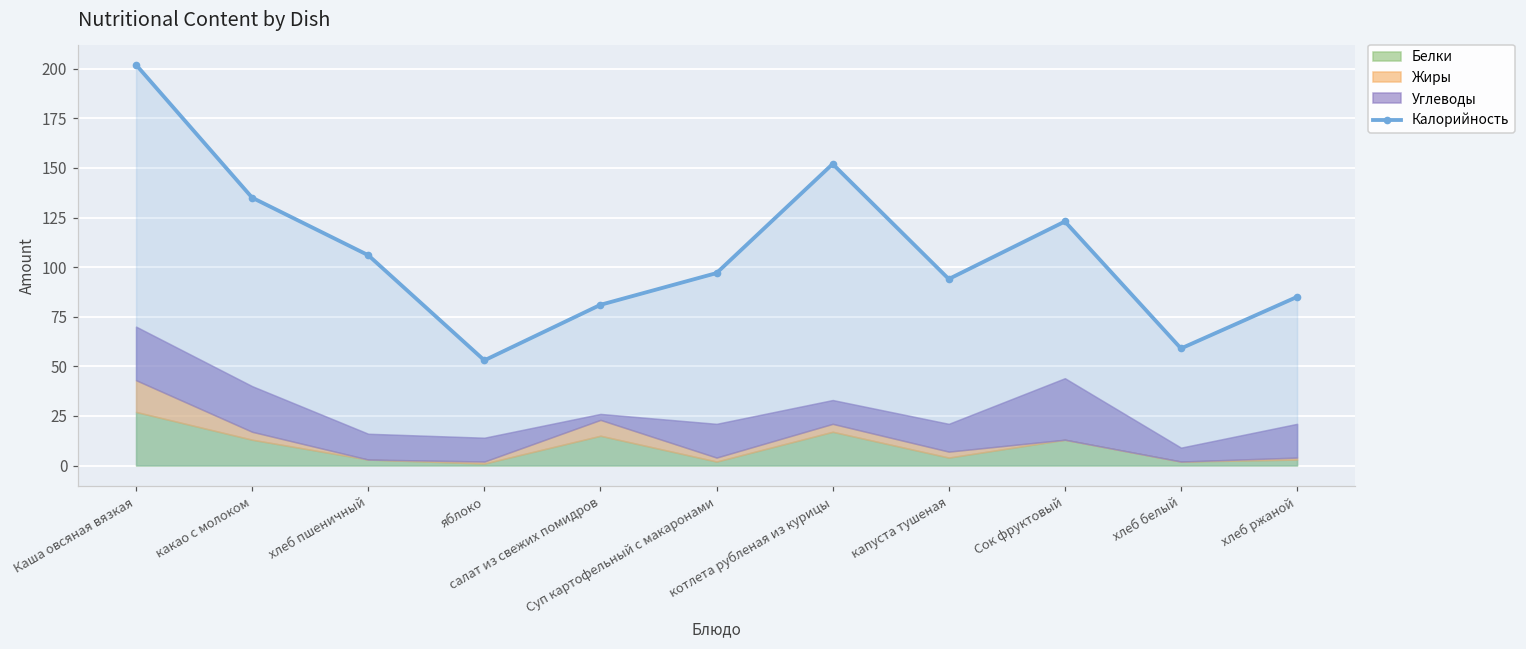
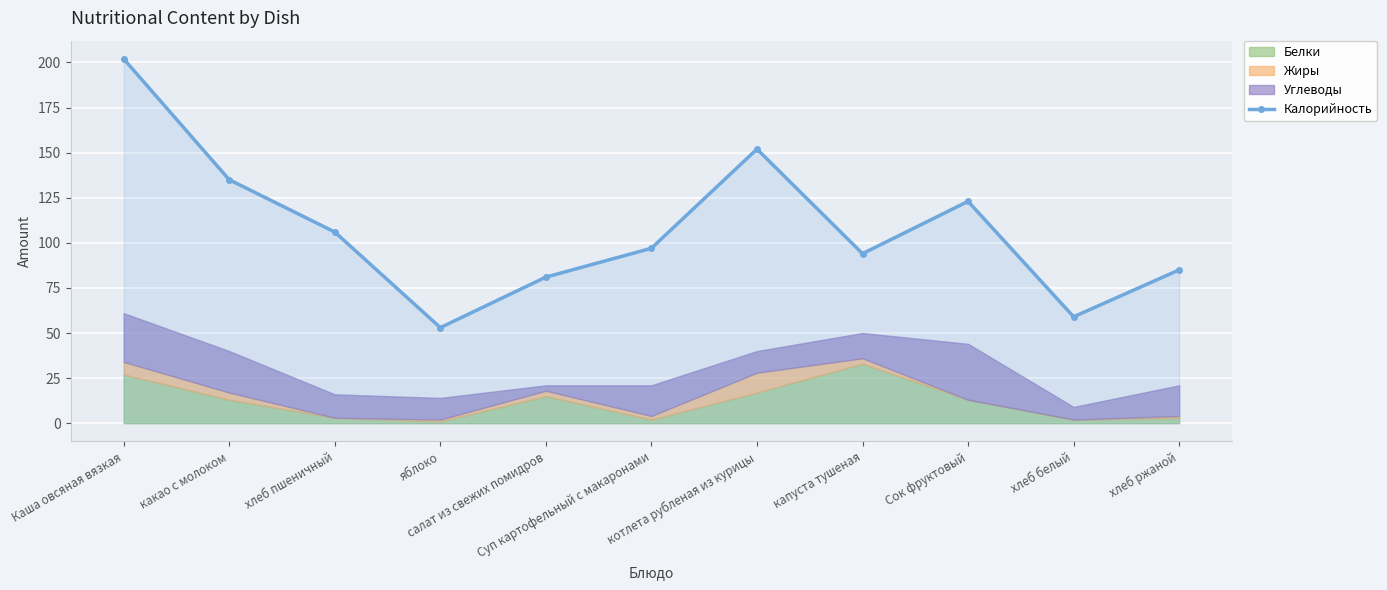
  {
    "Белки": {
      "Каша овсяная вязкая": 27,
      "какао с молоком": 13,
      "салат из свежих помидров": 15,
      "Суп картофельный с макаронами": 2,
      "котлета рубленая из курицы": 17,
-     "капуста тушеная": 4
+     "капуста тушеная": 33
    },
    "Жиры": {
-     "Каша овсяная вязкая": 16,
+     "Каша овсяная вязкая": 7,
      "какао с молоком": 4,
-     "салат из свежих помидров": 8,
+     "салат из свежих помидров": 3,
      "Суп картофельный с макаронами": 2,
-     "котлета рубленая из курицы": 4,
+     "котлета рубленая из курицы": 11,
      "капуста тушеная": 3
    }
  }
